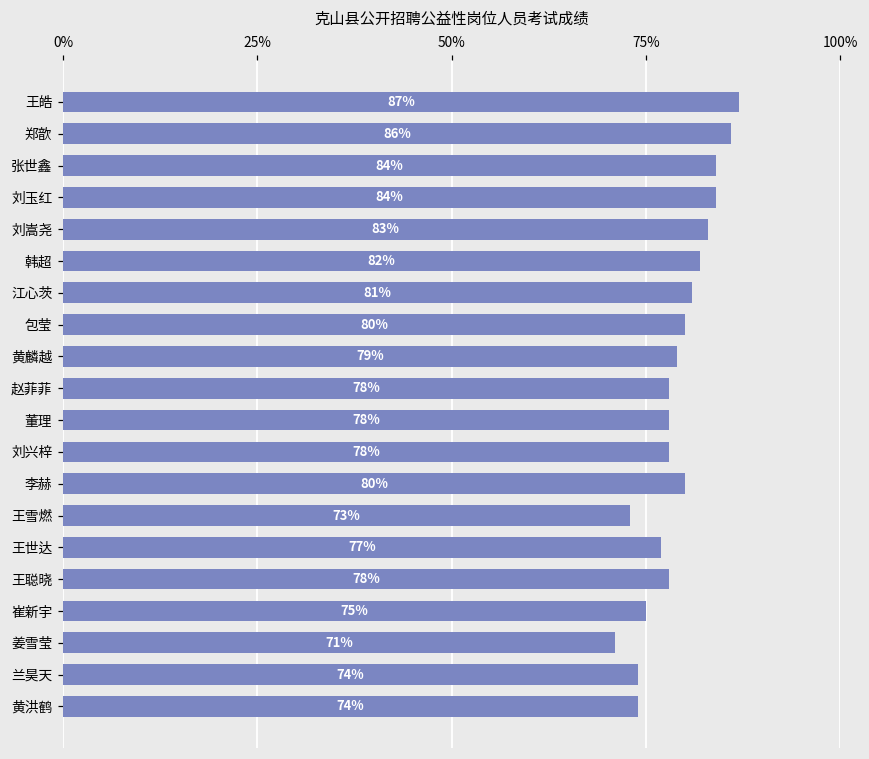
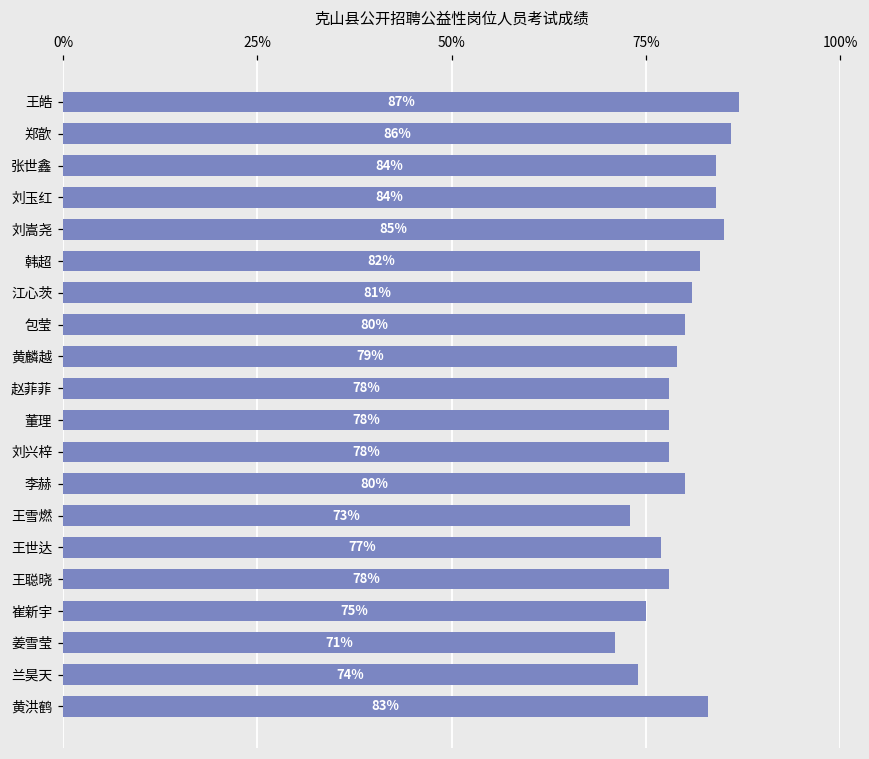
  {
    "王皓": "87%",
    "郑歆": "86%",
    "张世鑫": "84%",
    "刘玉红": "84%",
-   "刘嵩尧": "83%",
+   "刘嵩尧": "85%",
    "韩超": "82%",
    "江心茨": "81%",
    "包莹": "80%",
    "黄麟越": "79%",
    "赵菲菲": "78%",
    "董理": "78%",
    "刘兴梓": "78%",
    "李赫": "80%",
    "王雪燃": "73%",
    "王世达": "77%",
    "王聪晓": "78%",
    "崔新宇": "75%",
    "姜雪莹": "71%",
    "兰昊天": "74%",
-   "黄洪鹤": "74%"
+   "黄洪鹤": "83%"
  }
